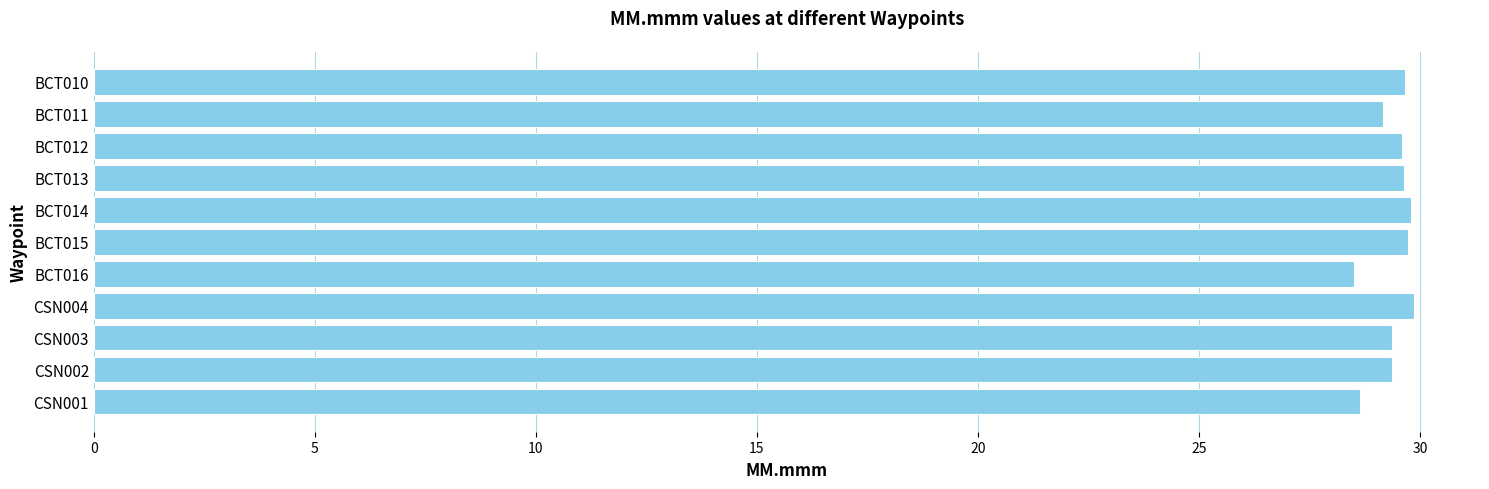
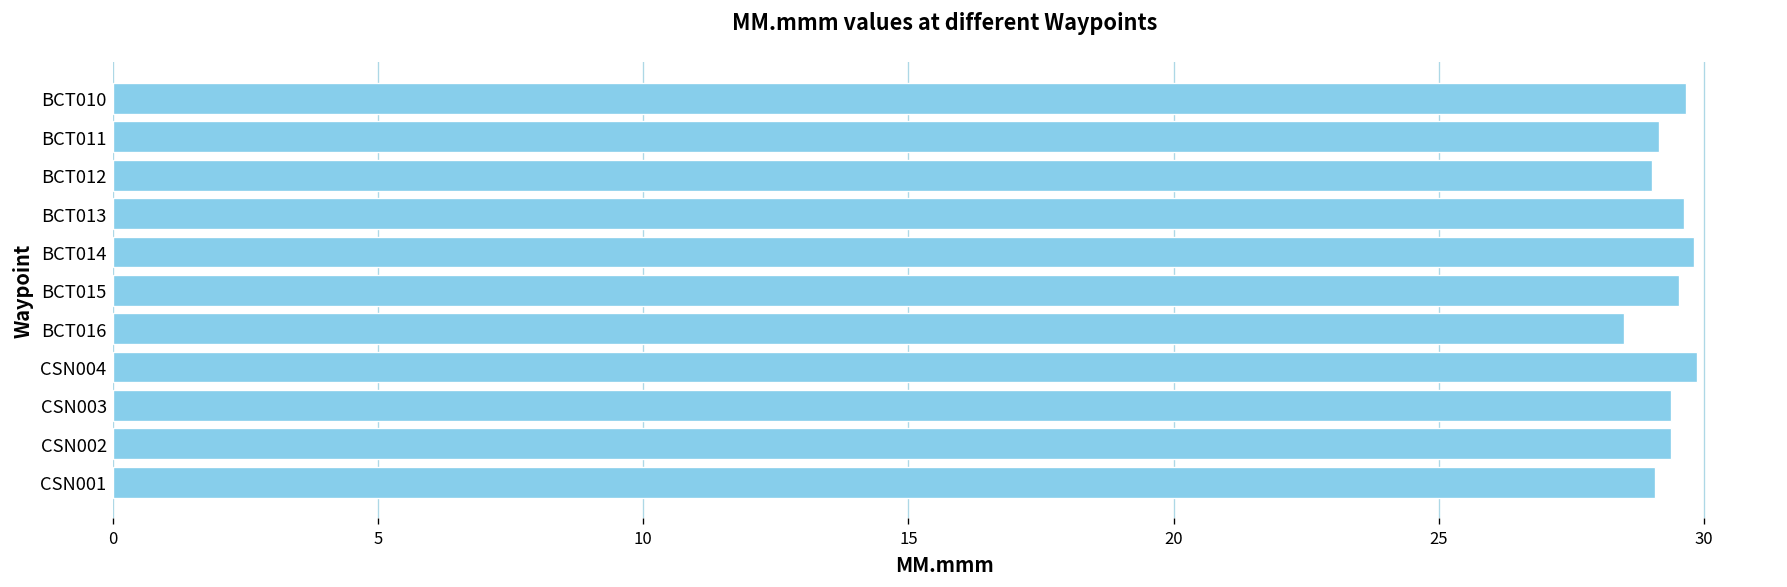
  {
    "BCT010": 29.7,
    "BCT011": 29.2,
-   "BCT012": 29.6,
+   "BCT012": 29.0,
    "BCT013": 29.6,
    "BCT014": 29.8,
-   "BCT015": 29.7,
+   "BCT015": 29.5,
    "BCT016": 28.5,
    "CSN004": 29.9,
    "CSN003": 29.4,
    "CSN002": 29.4,
-   "CSN001": 28.6
+   "CSN001": 29.1
  }
